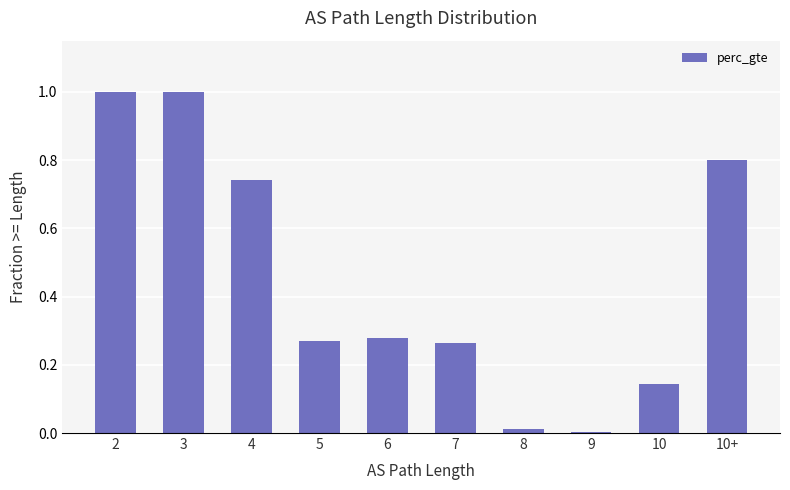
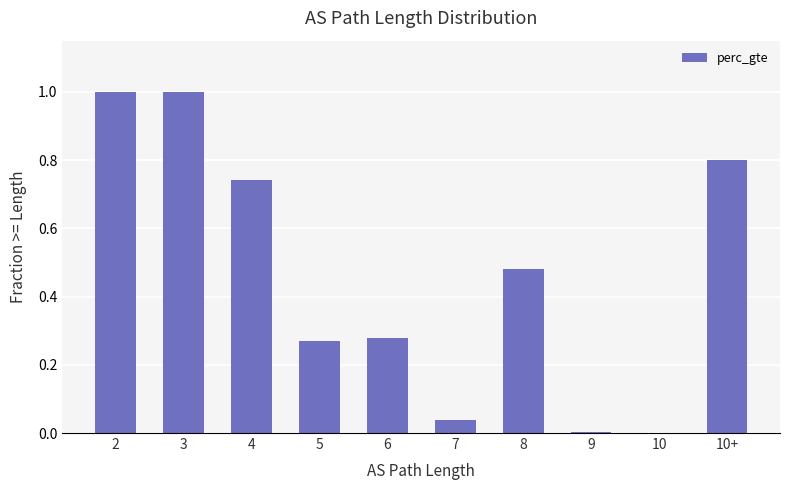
  {
    "2": 1.00,
    "3": 1.00,
    "4": 0.74,
    "5": 0.27,
    "6": 0.28,
-   "7": 0.27,
-   "8": 0.01,
-   "10": 0.14,
+   "7": 0.04,
+   "8": 0.48,
+   "10": 0.00,
    "10+": 0.80
  }
